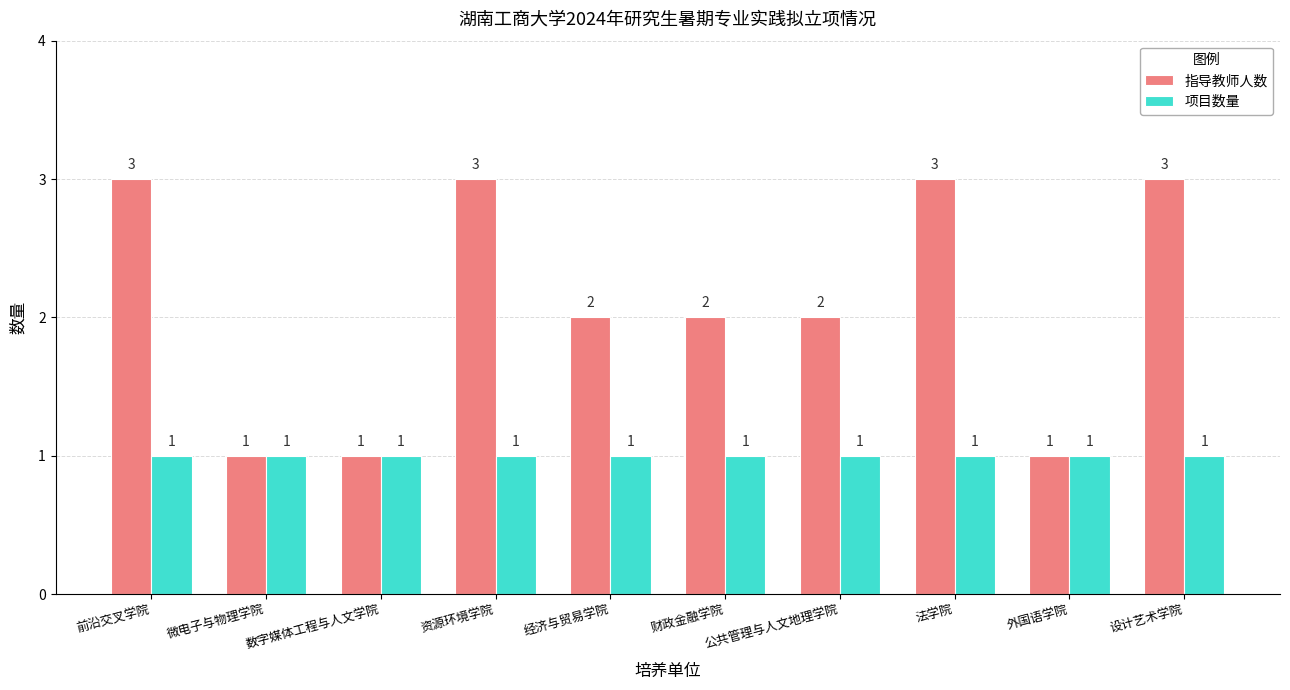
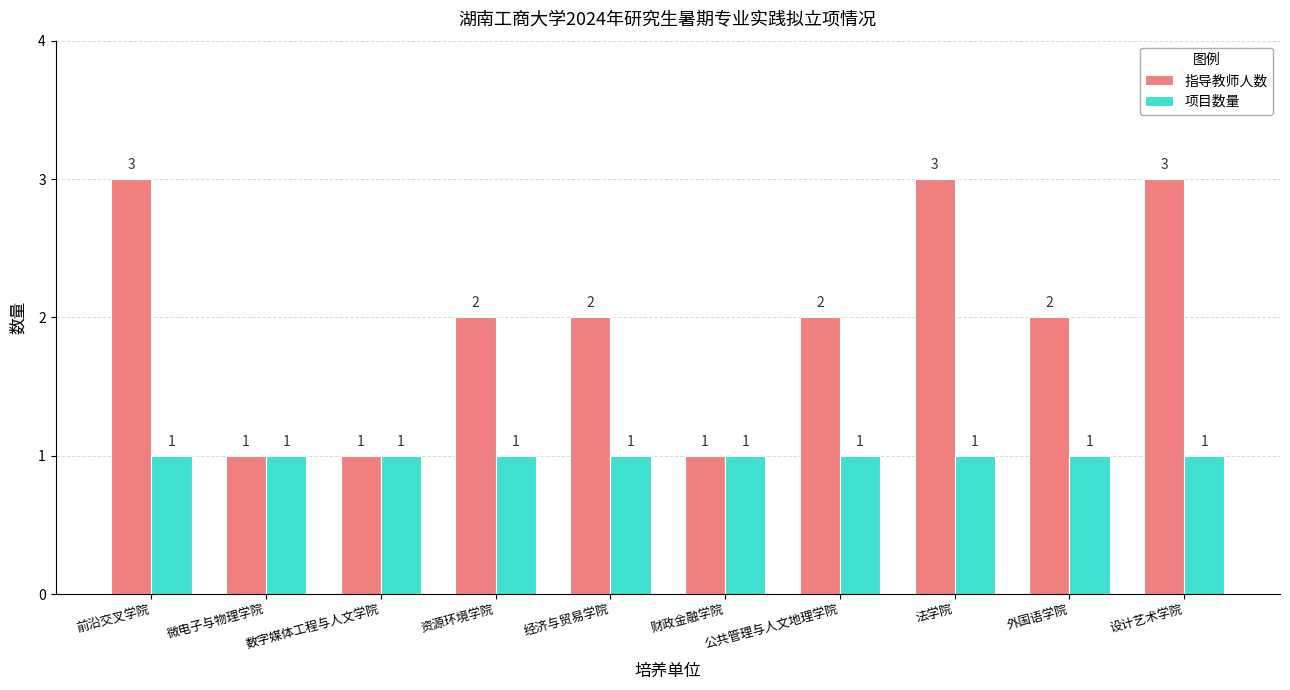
  {
    "指导教师人数": {
      "前沿交叉学院": 3,
      "微电子与物理学院": 1,
      "数字媒体工程与人文学院": 1,
-     "资源环境学院": 3,
+     "资源环境学院": 2,
      "经济与贸易学院": 2,
-     "财政金融学院": 2,
+     "财政金融学院": 1,
      "公共管理与人文地理学院": 2,
      "法学院": 3,
-     "外国语学院": 1,
+     "外国语学院": 2,
      "设计艺术学院": 3
    },
    "项目数量": {
      "前沿交叉学院": 1,
      "微电子与物理学院": 1,
      "数字媒体工程与人文学院": 1,
      "资源环境学院": 1,
      "经济与贸易学院": 1,
      "财政金融学院": 1,
      "公共管理与人文地理学院": 1,
      "法学院": 1,
      "外国语学院": 1,
      "设计艺术学院": 1
    }
  }
